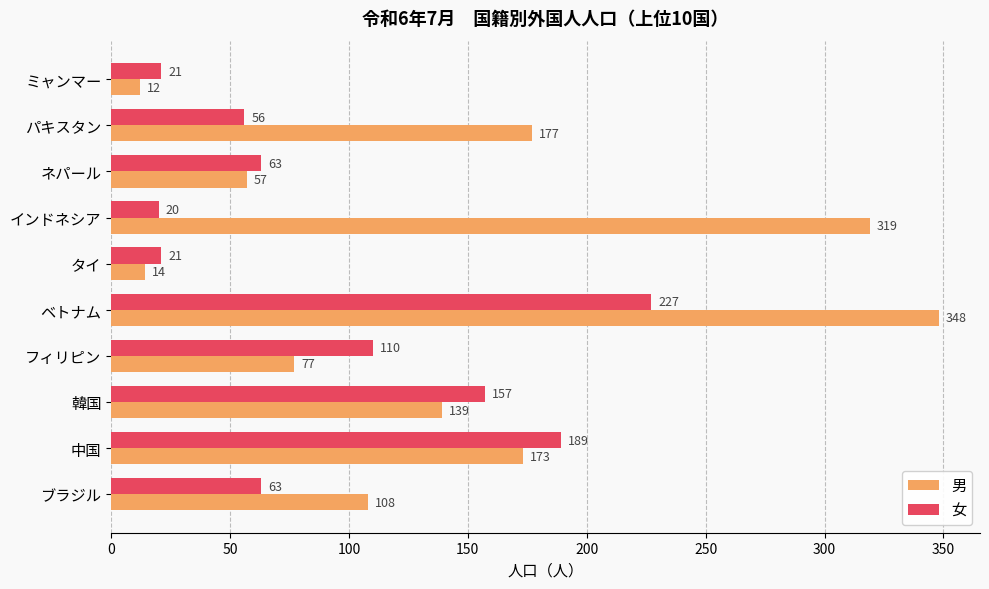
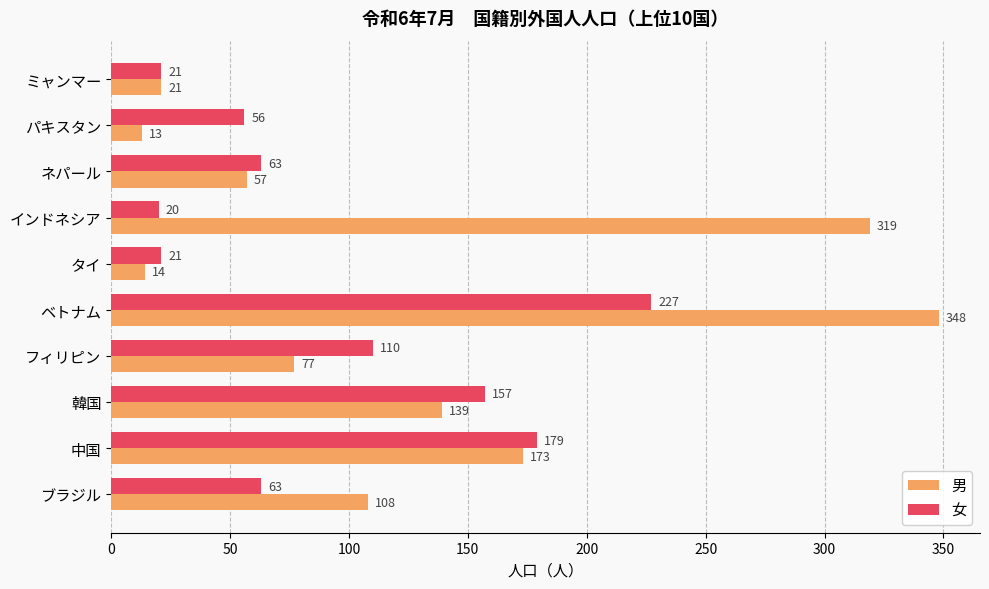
  {
    "男": {
-     "ミャンマー": 12,
-     "パキスタン": 177,
+     "ミャンマー": 21,
+     "パキスタン": 13,
      "ネパール": 57,
      "インドネシア": 319,
      "タイ": 14,
      "ベトナム": 348,
      "フィリピン": 77,
      "韓国": 139,
      "中国": 173,
      "ブラジル": 108
    },
    "女": {
      "ミャンマー": 21,
      "パキスタン": 56,
      "ネパール": 63,
      "インドネシア": 20,
      "タイ": 21,
      "ベトナム": 227,
      "フィリピン": 110,
      "韓国": 157,
-     "中国": 189,
+     "中国": 179,
      "ブラジル": 63
    }
  }
